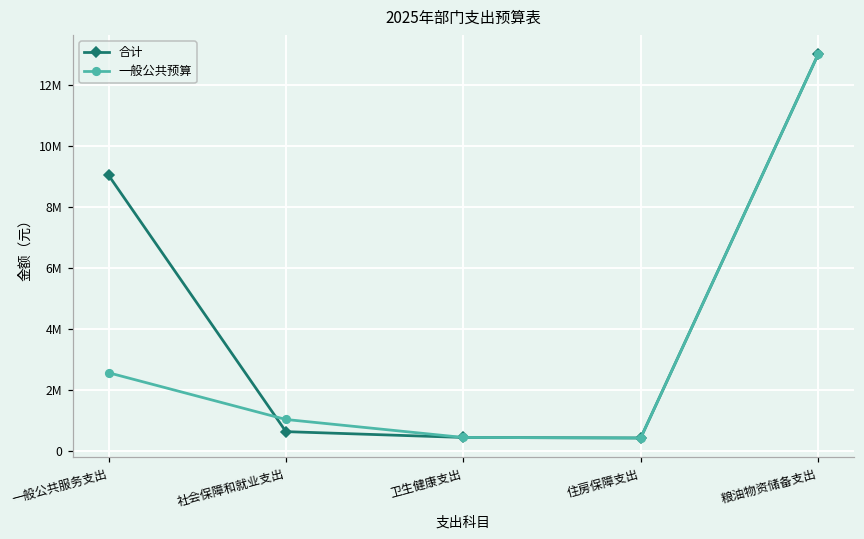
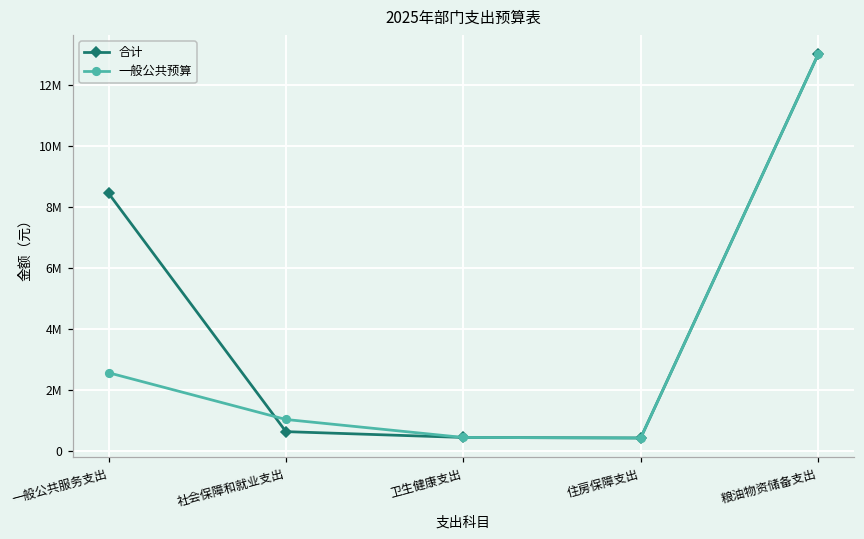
  {
    "合计": {
-     "一般公共服务支出": 9000000,
+     "一般公共服务支出": 8500000,
      "社会保障和就业支出": 600000
    },
    "一般公共预算": {
      "一般公共服务支出": 2600000,
      "社会保障和就业支出": 1000000
    }
  }
